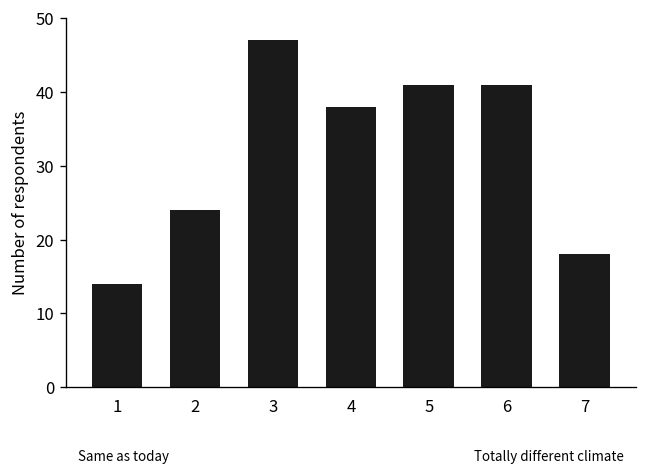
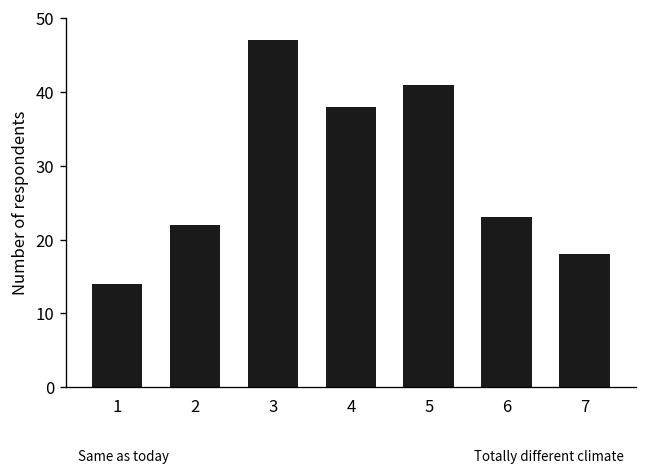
  {
    "1": 14,
-   "2": 24,
+   "2": 22,
    "3": 47,
    "4": 38,
    "5": 41,
-   "6": 41,
+   "6": 23,
    "7": 18
  }
